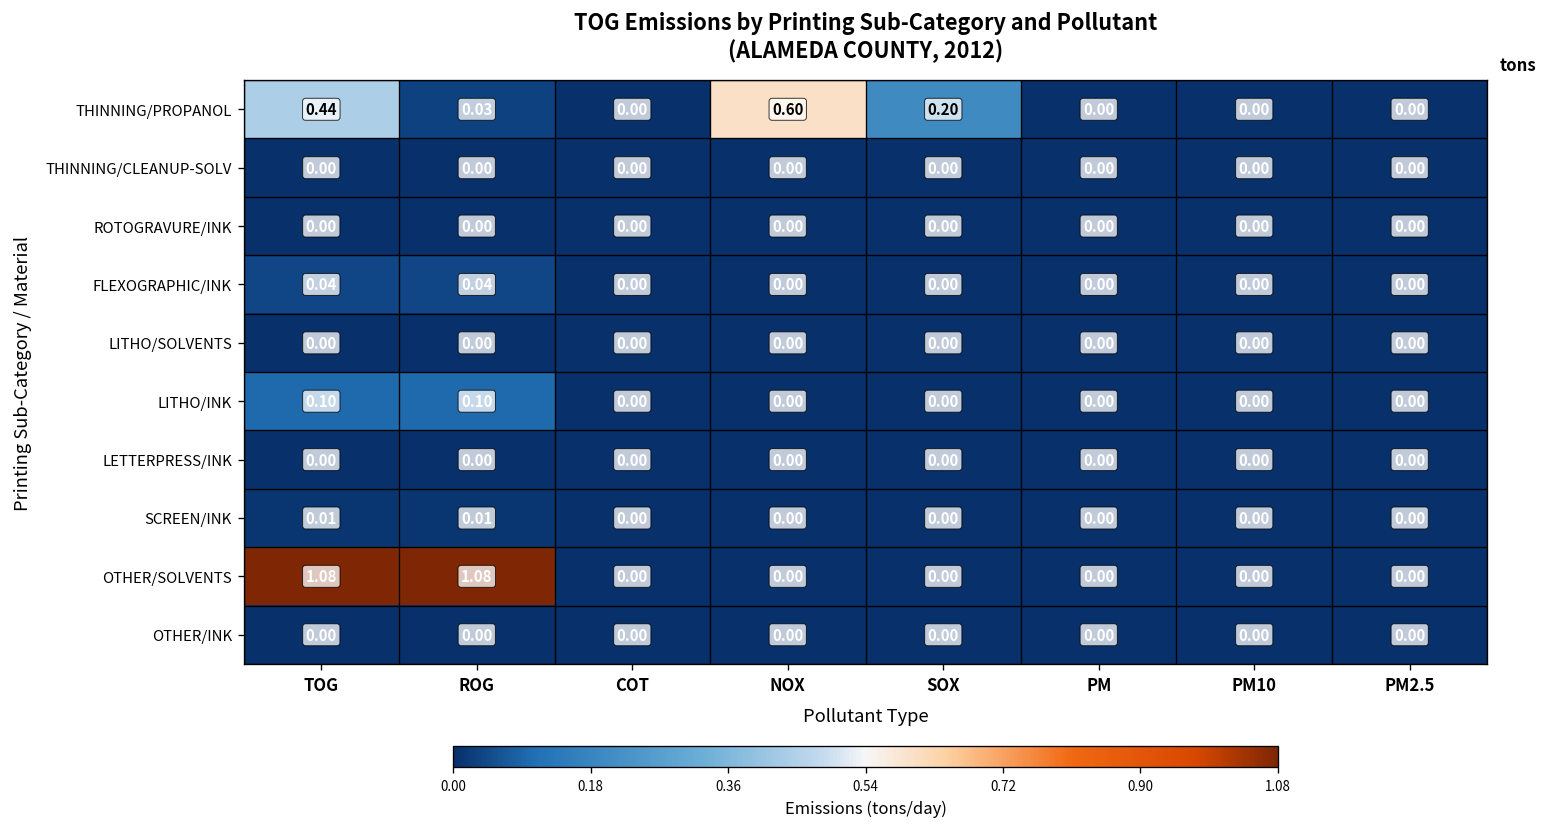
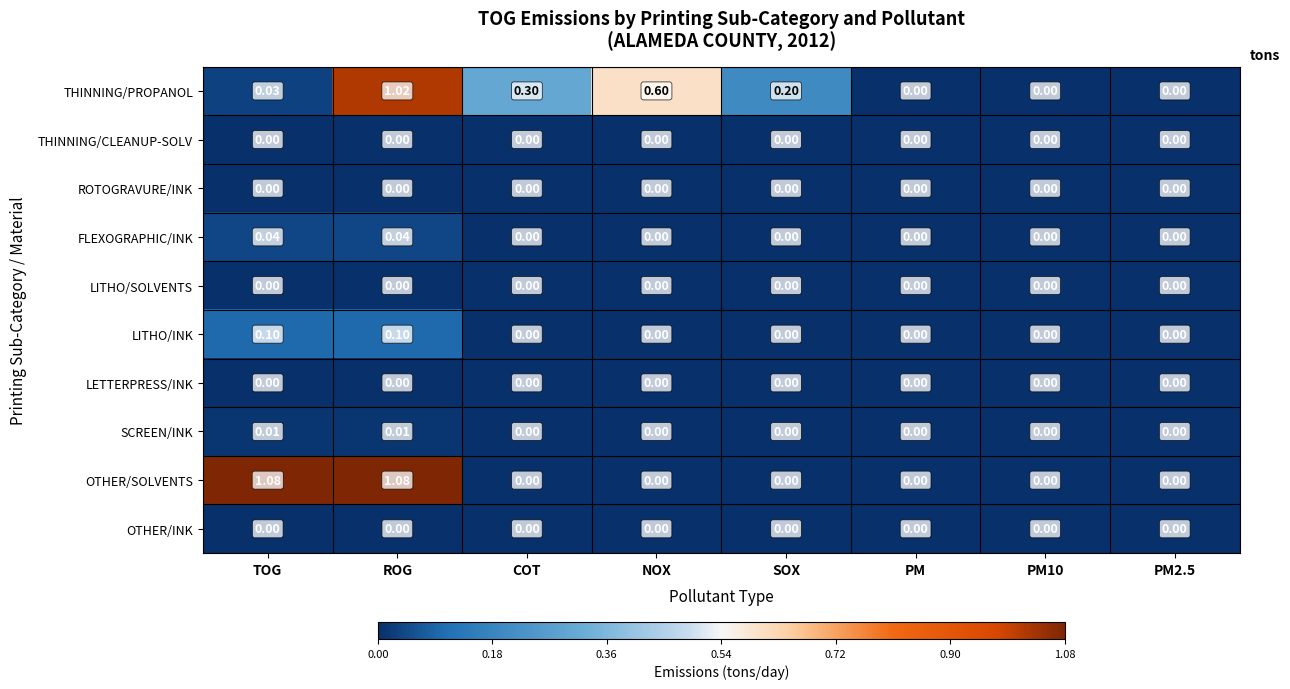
  {
    "THINNING/PROPANOL": {
-     "TOG": 0.44,
-     "ROG": 0.03,
-     "COT": 0.00
+     "TOG": 0.03,
+     "ROG": 1.02,
+     "COT": 0.30
    }
  }
